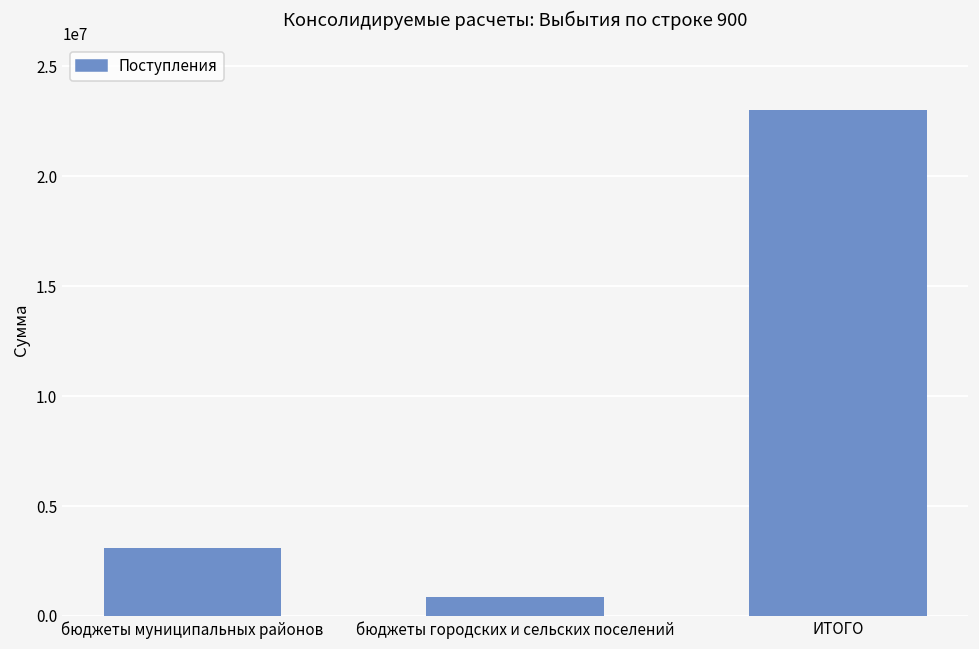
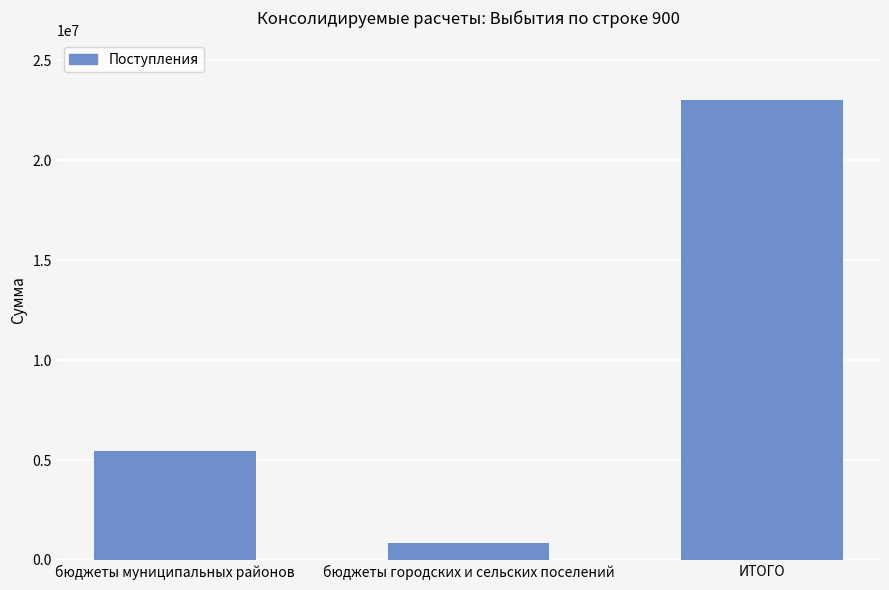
  {
-   "бюджеты муниципальных районов": 3100000,
+   "бюджеты муниципальных районов": 5500000,
    "бюджеты городских и сельских поселений": 900000,
    "ИТОГО": 23000000
  }
